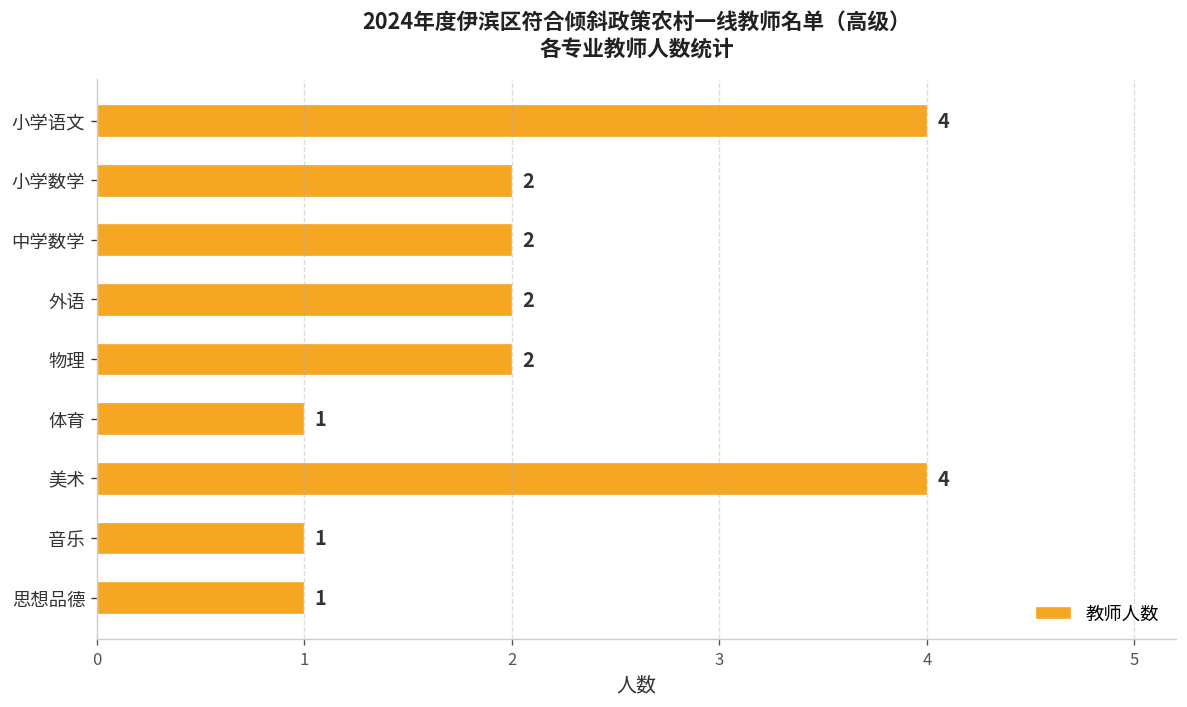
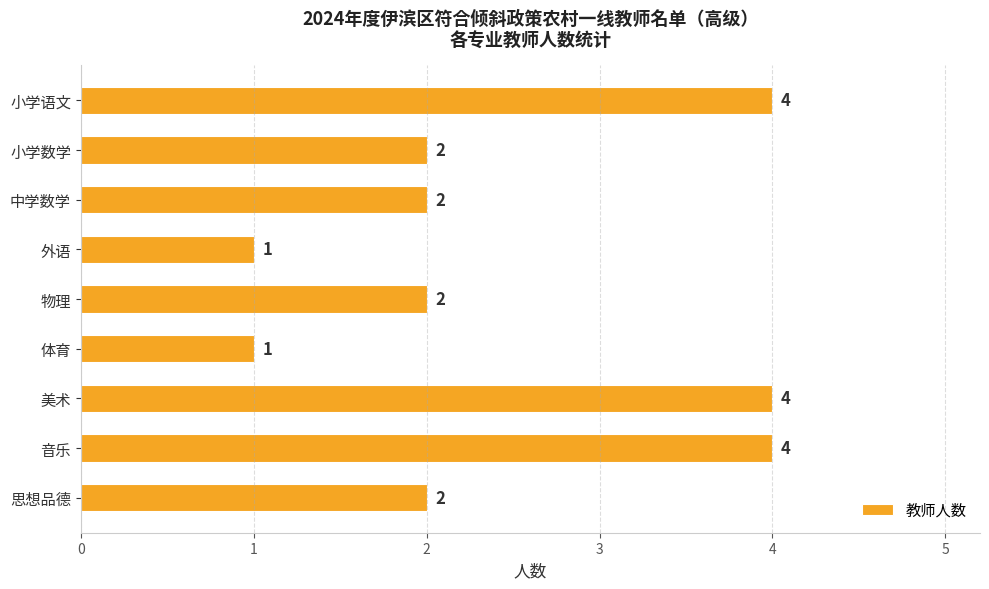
  {
    "小学语文": 4,
    "小学数学": 2,
    "中学数学": 2,
-   "外语": 2,
+   "外语": 1,
    "物理": 2,
    "体育": 1,
    "美术": 4,
-   "音乐": 1,
-   "思想品德": 1
+   "音乐": 4,
+   "思想品德": 2
  }
